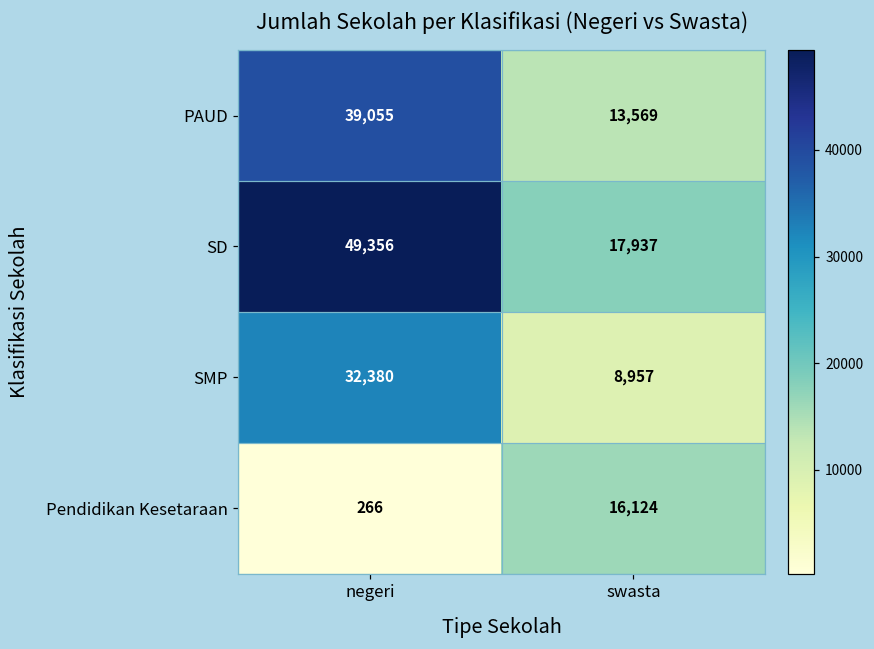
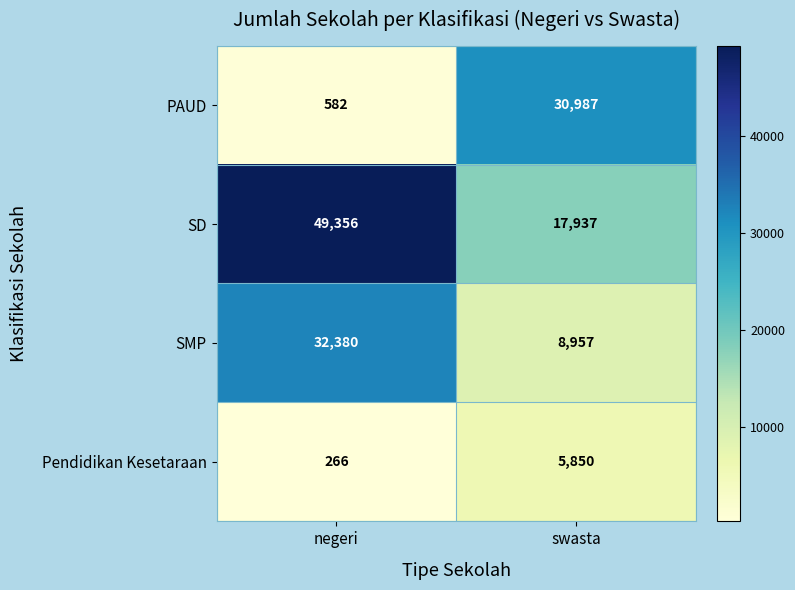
  {
    "PAUD": {
-     "negeri": "39,055",
-     "swasta": "13,569"
+     "negeri": "582",
+     "swasta": "30,987"
    },
    "SD": {
      "negeri": "49,356",
      "swasta": "17,937"
    },
    "SMP": {
      "negeri": "32,380",
      "swasta": "8,957"
    },
    "Pendidikan Kesetaraan": {
      "negeri": "266",
-     "swasta": "16,124"
+     "swasta": "5,850"
    }
  }
